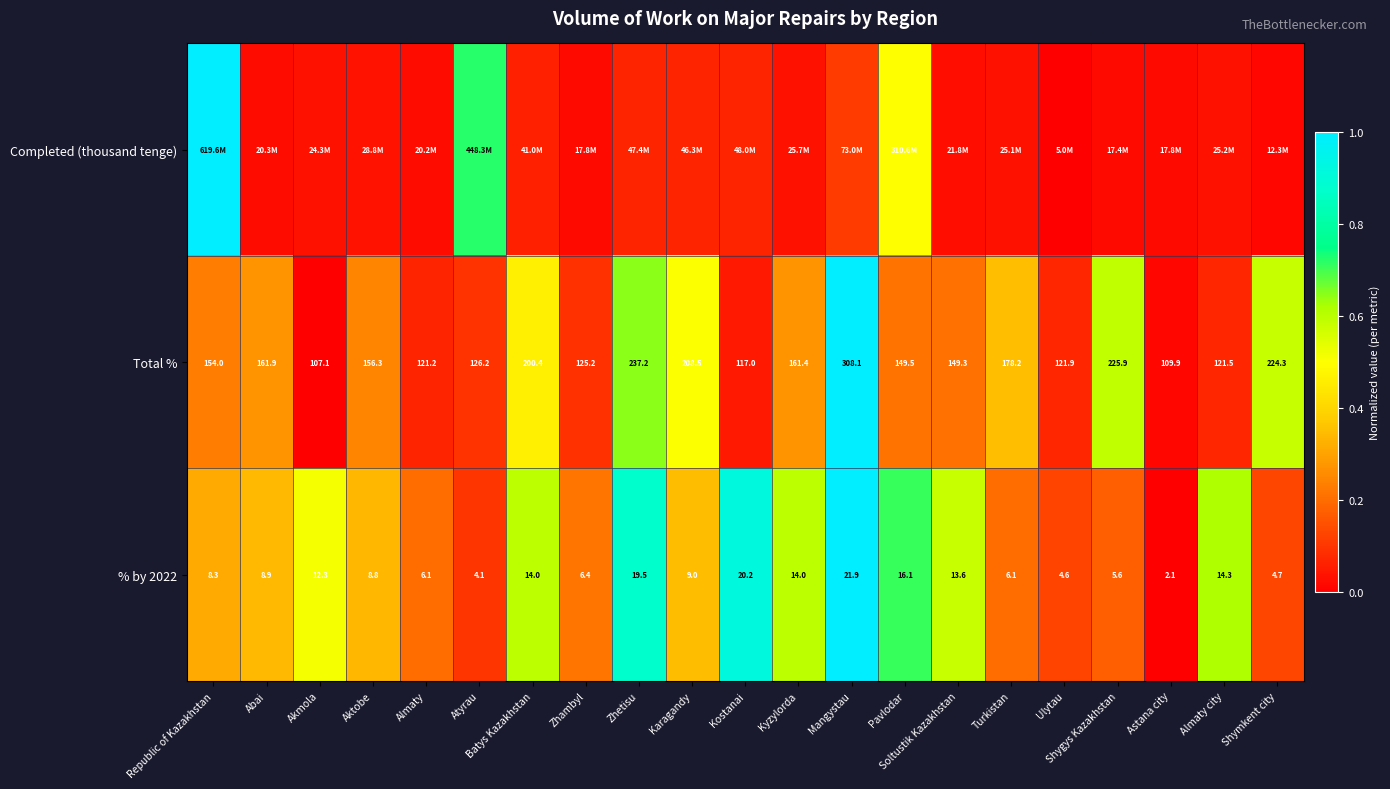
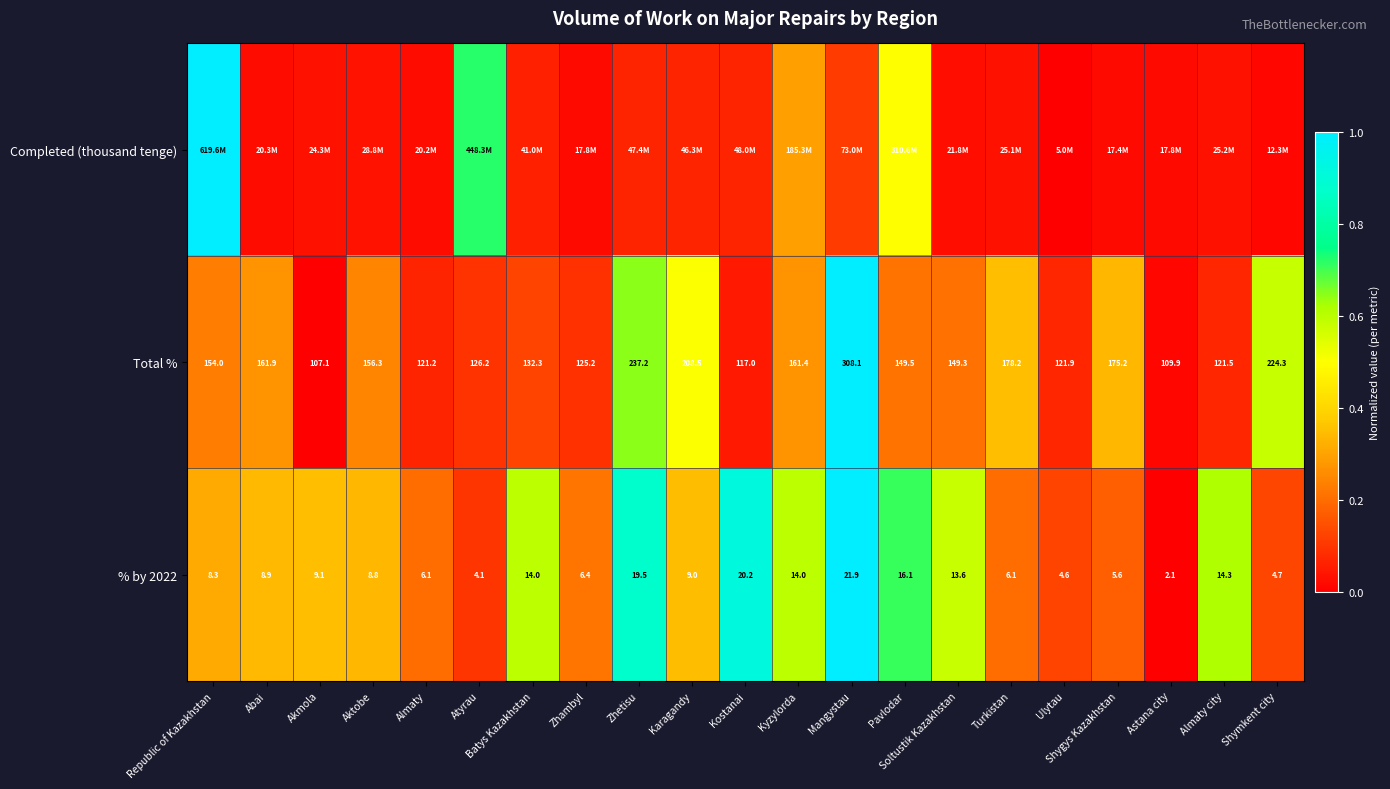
  {
    "Completed (thousand tenge)": {
      "Republic of Kazakhstan": "619.6M",
      "Abai": "20.3M",
      "Akmola": "24.3M",
      "Aktobe": "28.8M",
      "Almaty": "20.2M",
      "Atyrau": "448.3M",
      "Batys Kazakhstan": "41.0M",
      "Zhambyl": "17.8M",
      "Zhetisu": "47.4M",
      "Karagandy": "46.3M",
      "Kostanai": "48.0M",
-     "Kyzylorda": "25.7M",
+     "Kyzylorda": "185.3M",
      "Mangystau": "73.0M",
      "Pavlodar": "310.6M",
      "Soltustik Kazakhstan": "21.8M",
      "Turkistan": "25.1M",
      "Ulytau": "5.0M",
      "Shygys Kazakhstan": "17.4M",
      "Astana city": "17.8M",
      "Almaty city": "25.2M",
      "Shymkent city": "12.3M"
    },
    "Total %": {
      "Republic of Kazakhstan": "154.0",
      "Abai": "161.9",
      "Akmola": "107.1",
      "Aktobe": "156.3",
      "Almaty": "121.2",
      "Atyrau": "126.2",
-     "Batys Kazakhstan": "200.4",
+     "Batys Kazakhstan": "132.3",
      "Zhambyl": "125.2",
      "Zhetisu": "237.2",
      "Karagandy": "208.5",
      "Kostanai": "117.0",
      "Kyzylorda": "161.4",
      "Mangystau": "308.1",
      "Pavlodar": "149.5",
      "Soltustik Kazakhstan": "149.3",
      "Turkistan": "178.2",
      "Ulytau": "121.9",
-     "Shygys Kazakhstan": "225.9",
+     "Shygys Kazakhstan": "175.2",
      "Astana city": "109.9",
      "Almaty city": "121.5",
      "Shymkent city": "224.3"
    },
    "% by 2022": {
      "Republic of Kazakhstan": "8.3",
      "Abai": "8.9",
-     "Akmola": "12.3",
+     "Akmola": "9.1",
      "Aktobe": "8.8",
      "Almaty": "6.1",
      "Atyrau": "4.1",
      "Batys Kazakhstan": "14.0",
      "Zhambyl": "6.4",
      "Zhetisu": "19.5",
      "Karagandy": "9.0",
      "Kostanai": "20.2",
      "Kyzylorda": "14.0",
      "Mangystau": "21.9",
      "Pavlodar": "16.1",
      "Soltustik Kazakhstan": "13.6",
      "Turkistan": "6.1",
      "Ulytau": "4.6",
      "Shygys Kazakhstan": "5.6",
      "Astana city": "2.1",
      "Almaty city": "14.3",
      "Shymkent city": "4.7"
    }
  }
